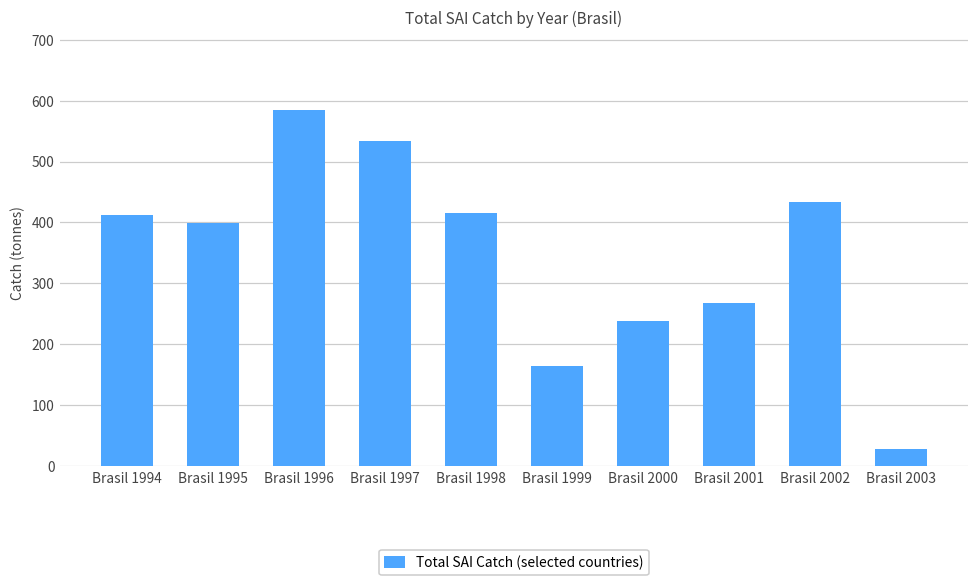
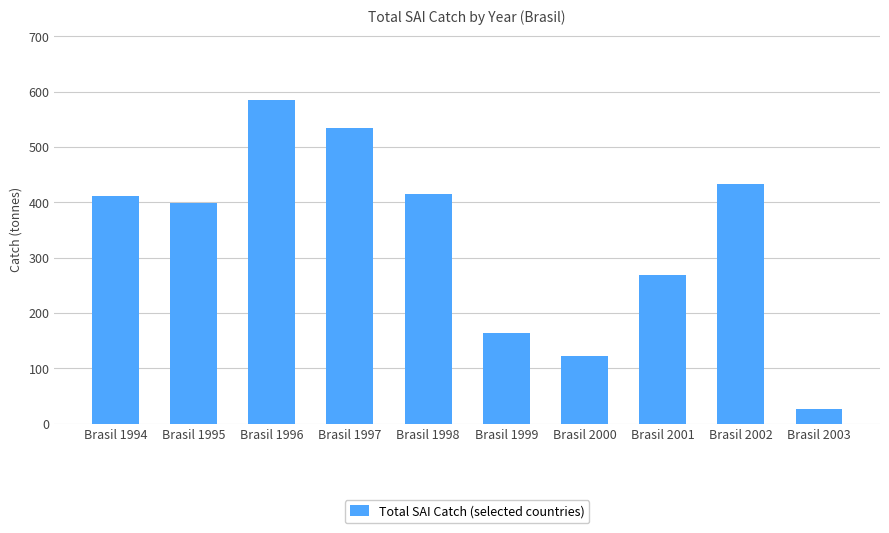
  {
    "Brasil 1994": 410,
    "Brasil 1995": 400,
    "Brasil 1996": 580,
    "Brasil 1997": 530,
    "Brasil 1998": 420,
    "Brasil 1999": 160,
-   "Brasil 2000": 240,
+   "Brasil 2000": 120,
    "Brasil 2001": 270,
    "Brasil 2002": 430,
    "Brasil 2003": 30
  }
